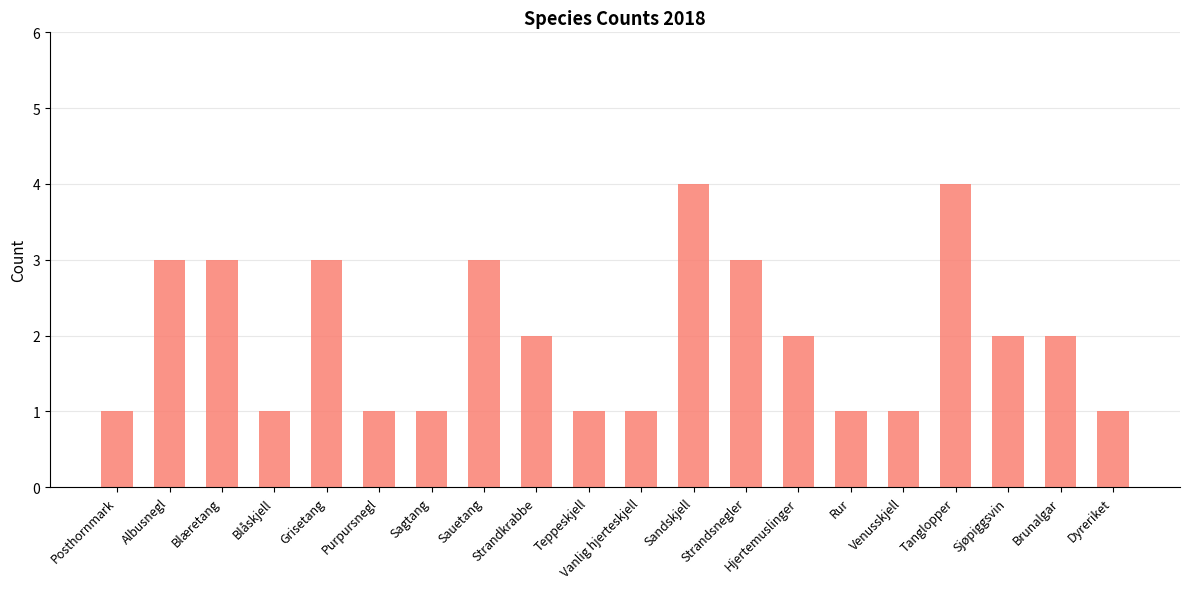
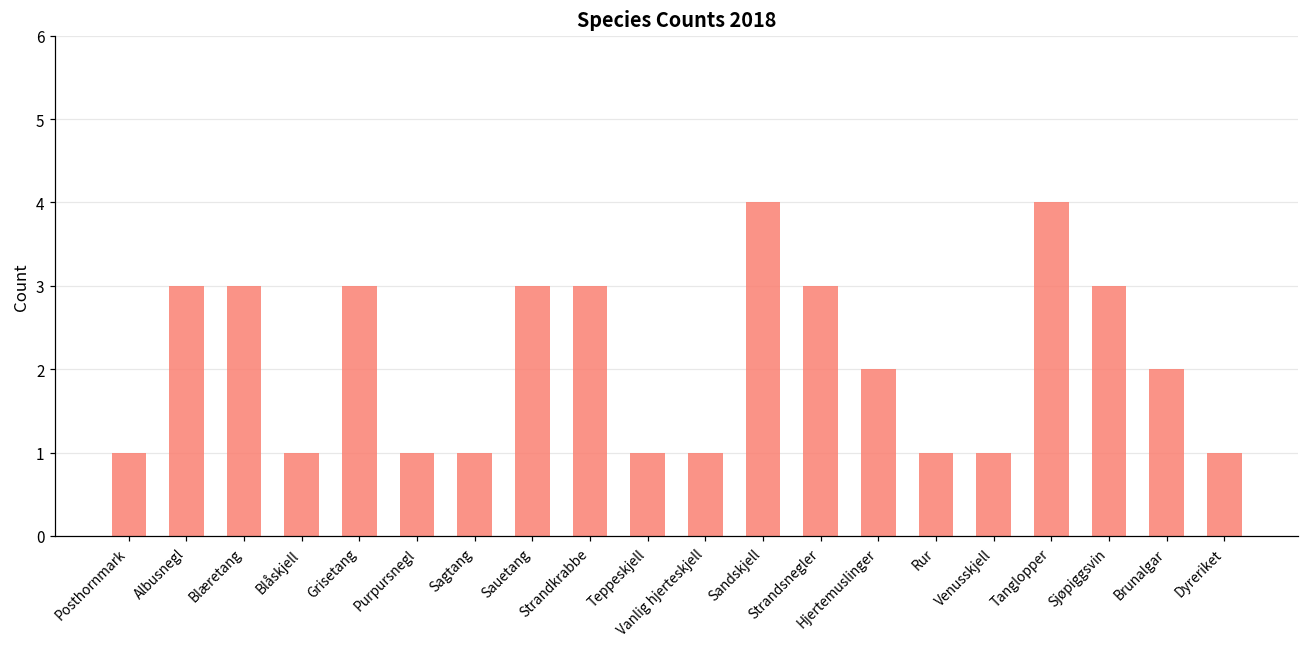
  {
    "Posthornmark": 1,
    "Albusnegl": 3,
    "Blæretang": 3,
    "Blåskjell": 1,
    "Grisetang": 3,
    "Purpursnegl": 1,
    "Sagtang": 1,
    "Sauetang": 3,
-   "Strandkrabbe": 2,
+   "Strandkrabbe": 3,
    "Teppeskjell": 1,
    "Vanlig hjerteskjell": 1,
    "Sandskjell": 4,
    "Strandsnegler": 3,
    "Hjertemuslinger": 2,
    "Rur": 1,
    "Venusskjell": 1,
    "Tanglopper": 4,
-   "Sjøpiggsvin": 2,
+   "Sjøpiggsvin": 3,
    "Brunalgar": 2,
    "Dyreriket": 1
  }
